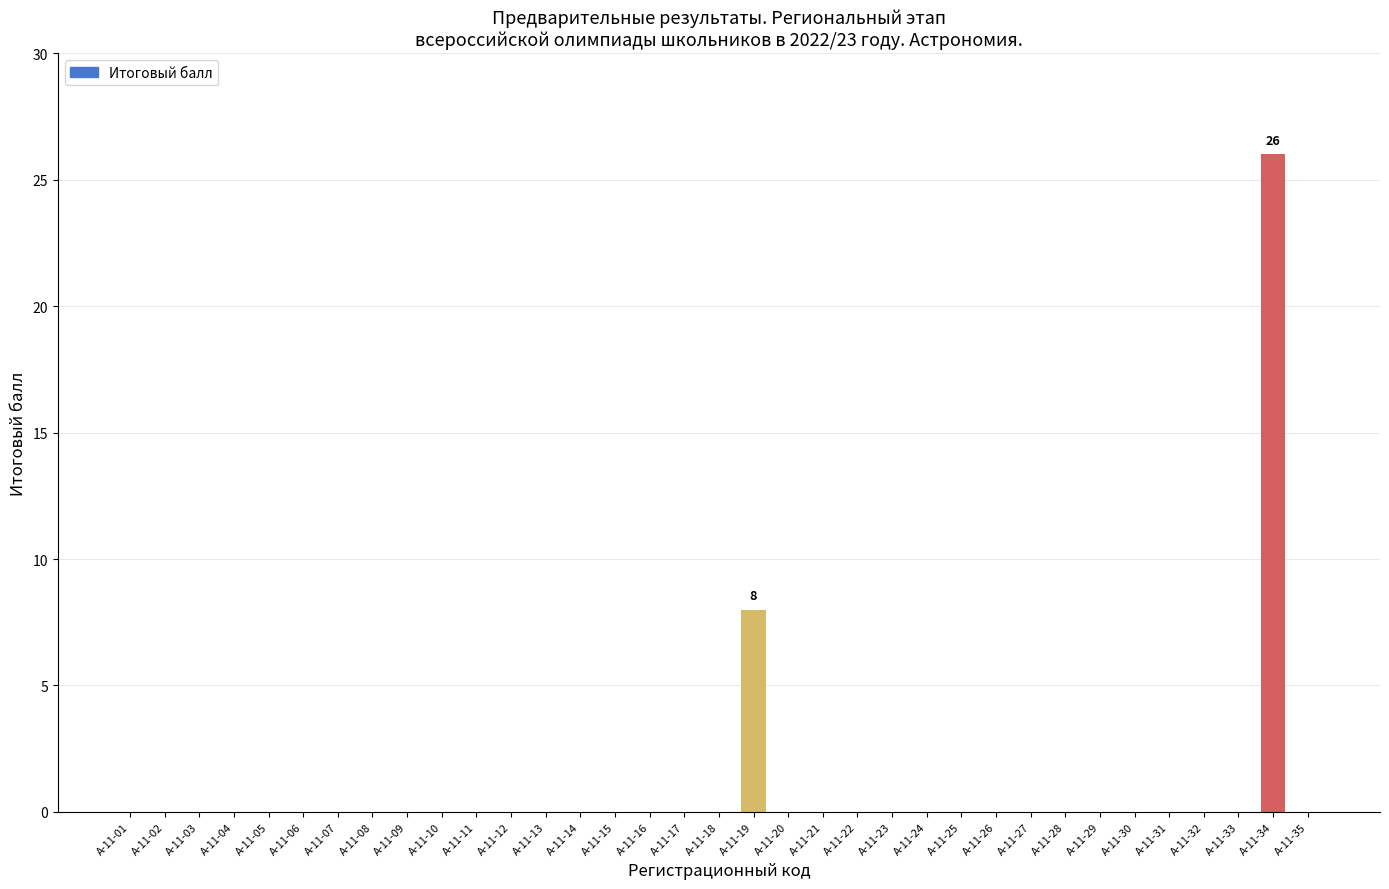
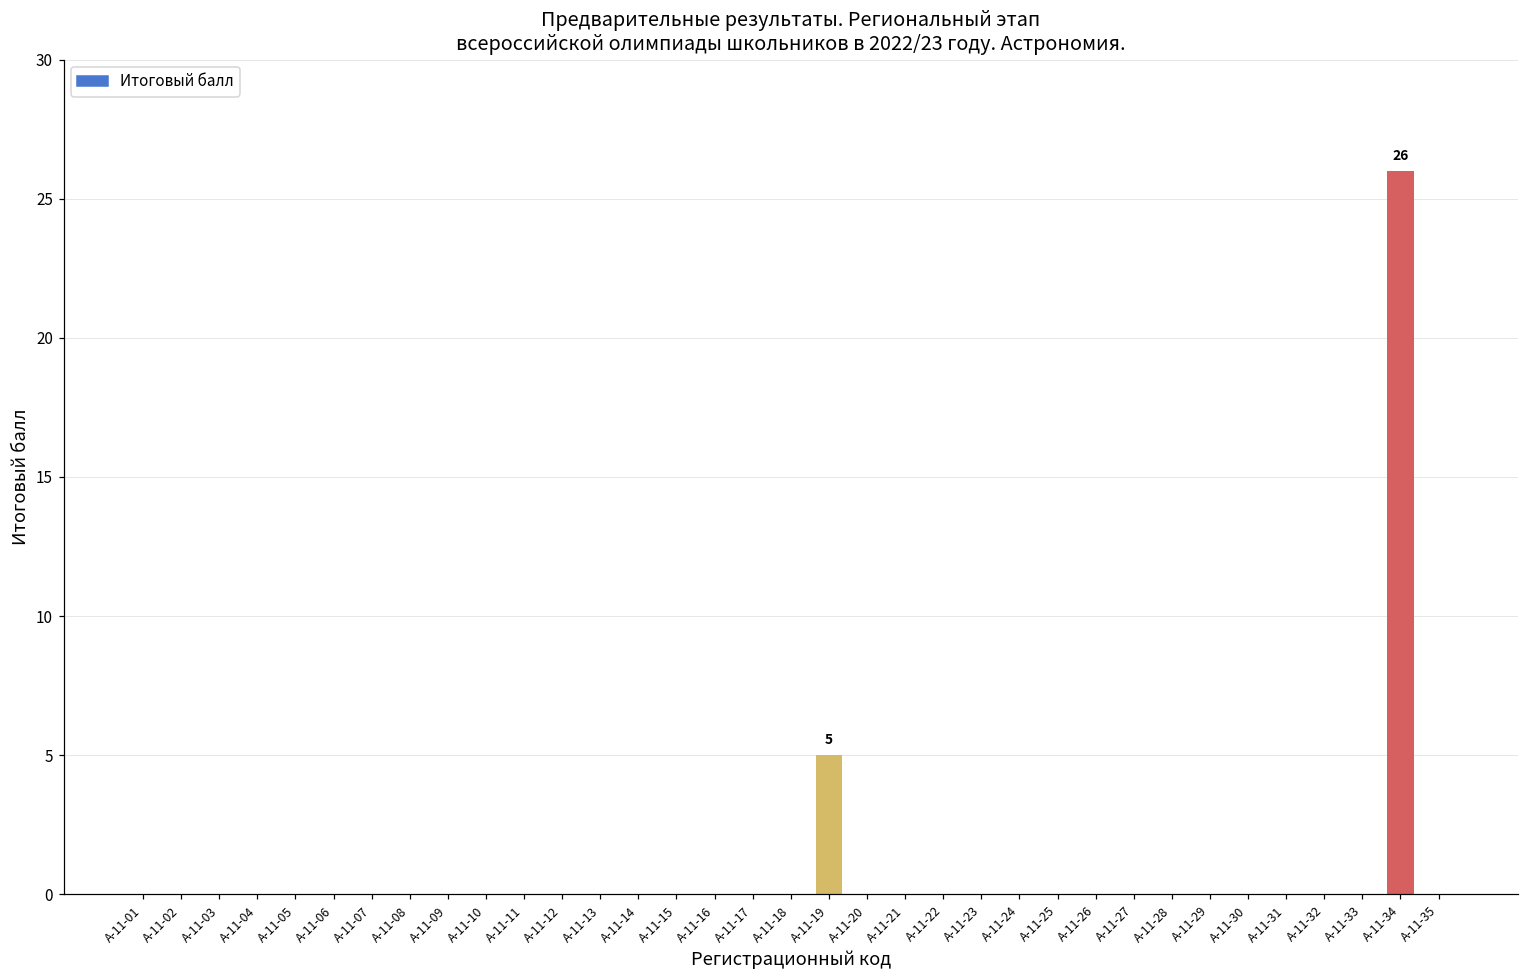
  {
-   "А-11-19": 8,
+   "А-11-19": 5,
    "А-11-34": 26
  }
